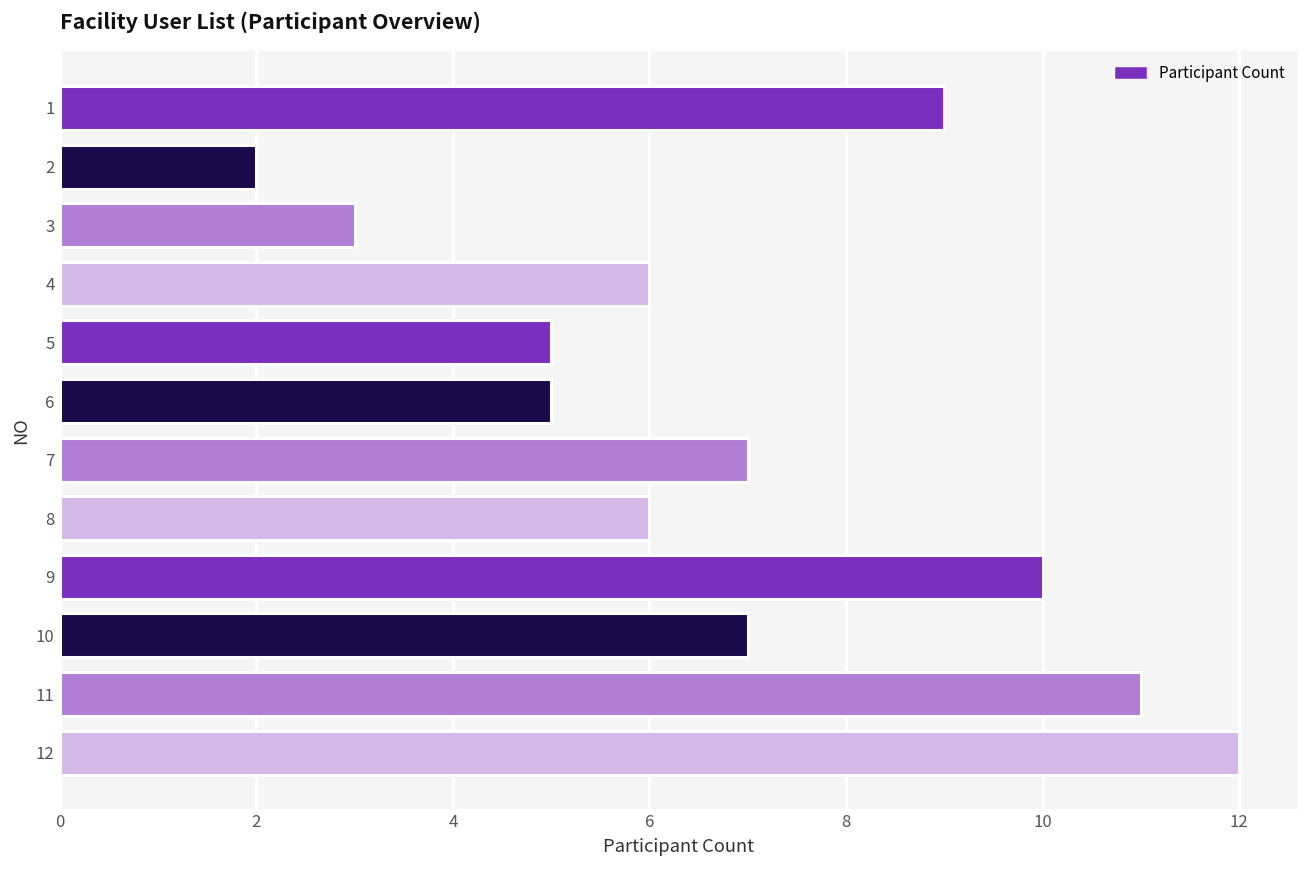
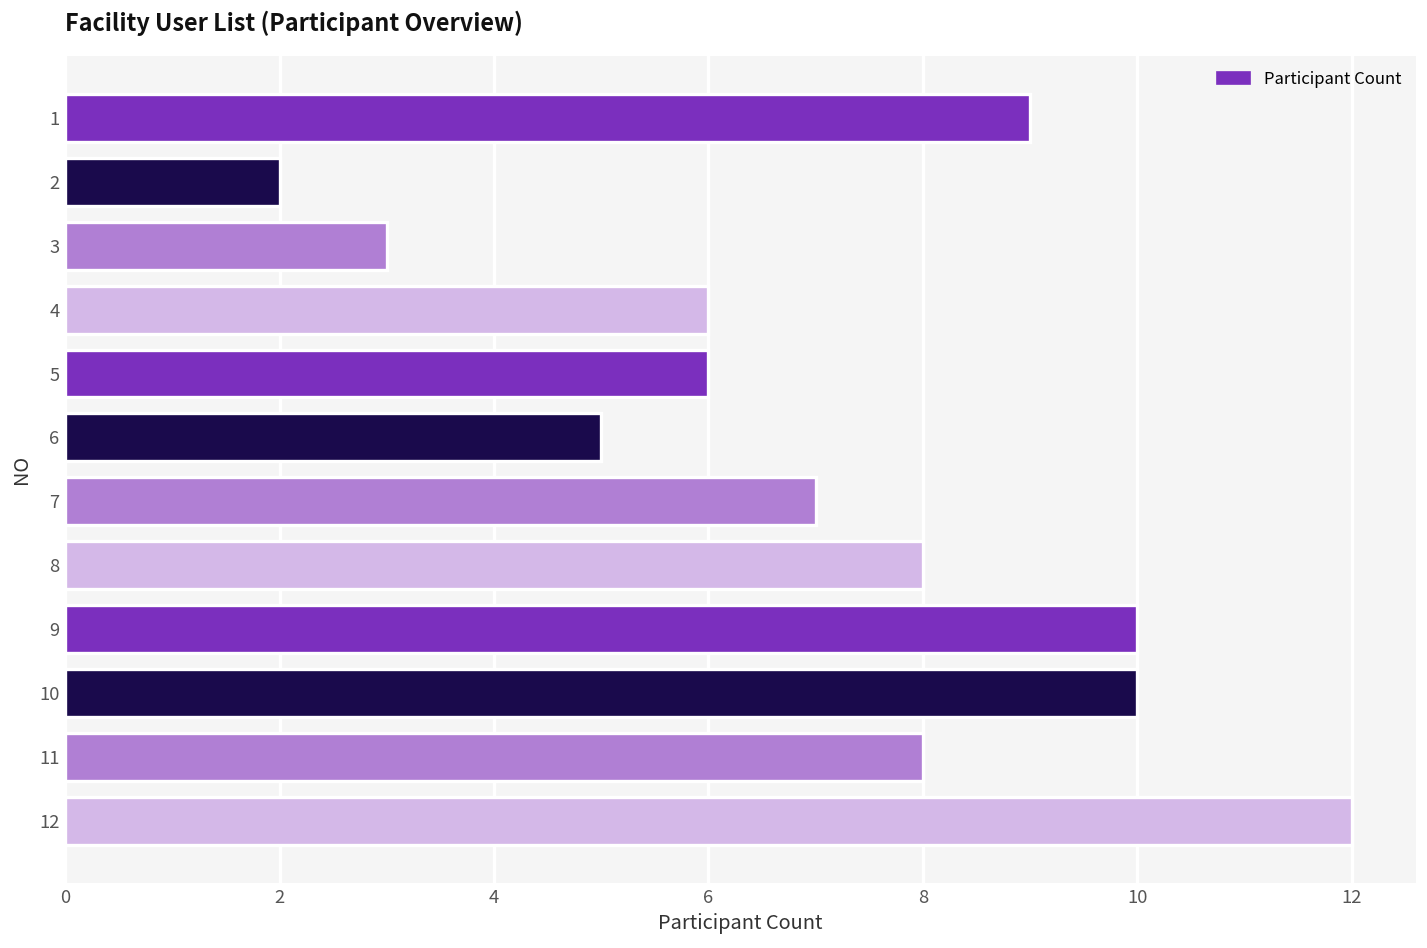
  {
    "1": 9,
    "2": 2,
    "3": 3,
    "4": 6,
-   "5": 5,
+   "5": 6,
    "6": 5,
    "7": 7,
-   "8": 6,
+   "8": 8,
    "9": 10,
-   "10": 7,
-   "11": 11,
+   "10": 10,
+   "11": 8,
    "12": 12
  }
